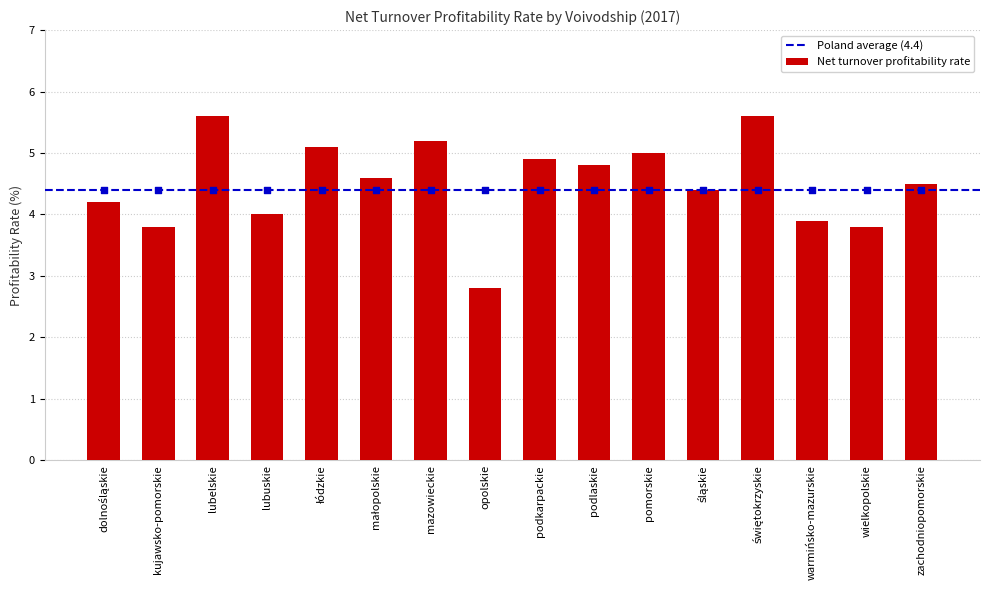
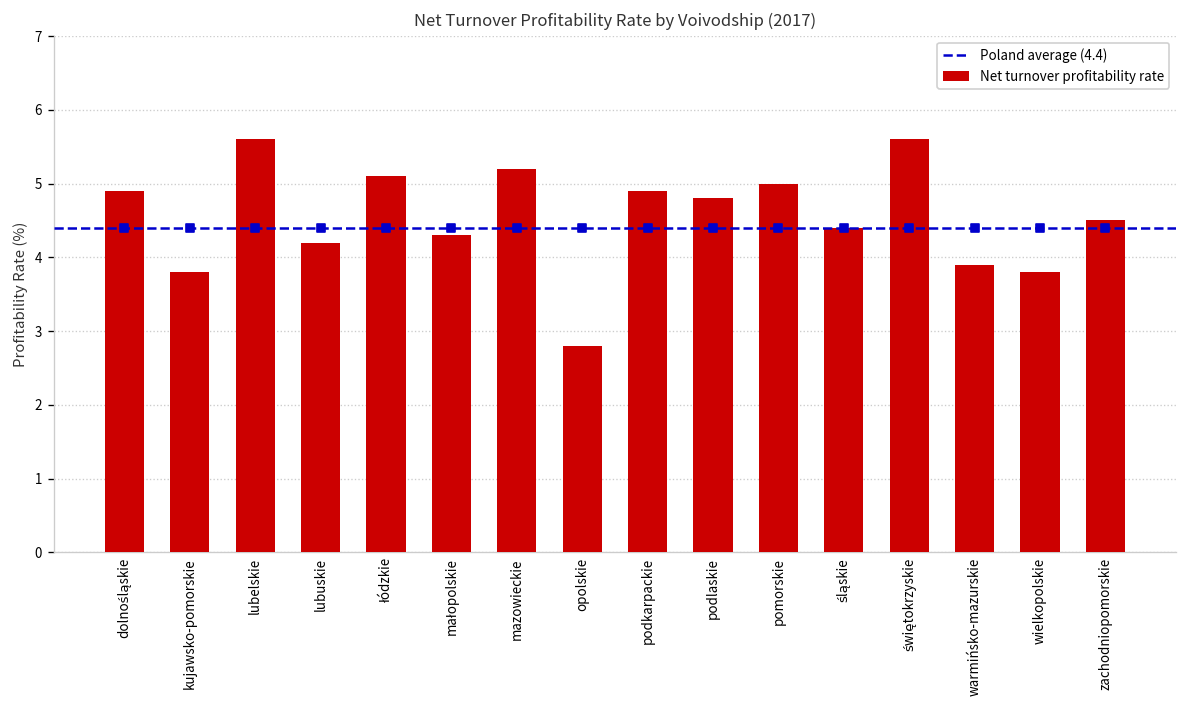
  {
    "Net turnover profitability rate": {
-     "dolnośląskie": 4.2,
+     "dolnośląskie": 4.9,
      "kujawsko-pomorskie": 3.8,
      "lubelskie": 5.6,
-     "lubuskie": 4.0,
+     "lubuskie": 4.2,
      "łódzkie": 5.1,
-     "małopolskie": 4.6,
+     "małopolskie": 4.3,
      "mazowieckie": 5.2,
      "opolskie": 2.8,
      "podkarpackie": 4.9,
      "podlaskie": 4.8,
      "pomorskie": 5.0,
      "śląskie": 4.4,
      "świętokrzyskie": 5.6,
      "warmińsko-mazurskie": 3.9,
      "wielkopolskie": 3.8,
      "zachodniopomorskie": 4.5
    }
  }
